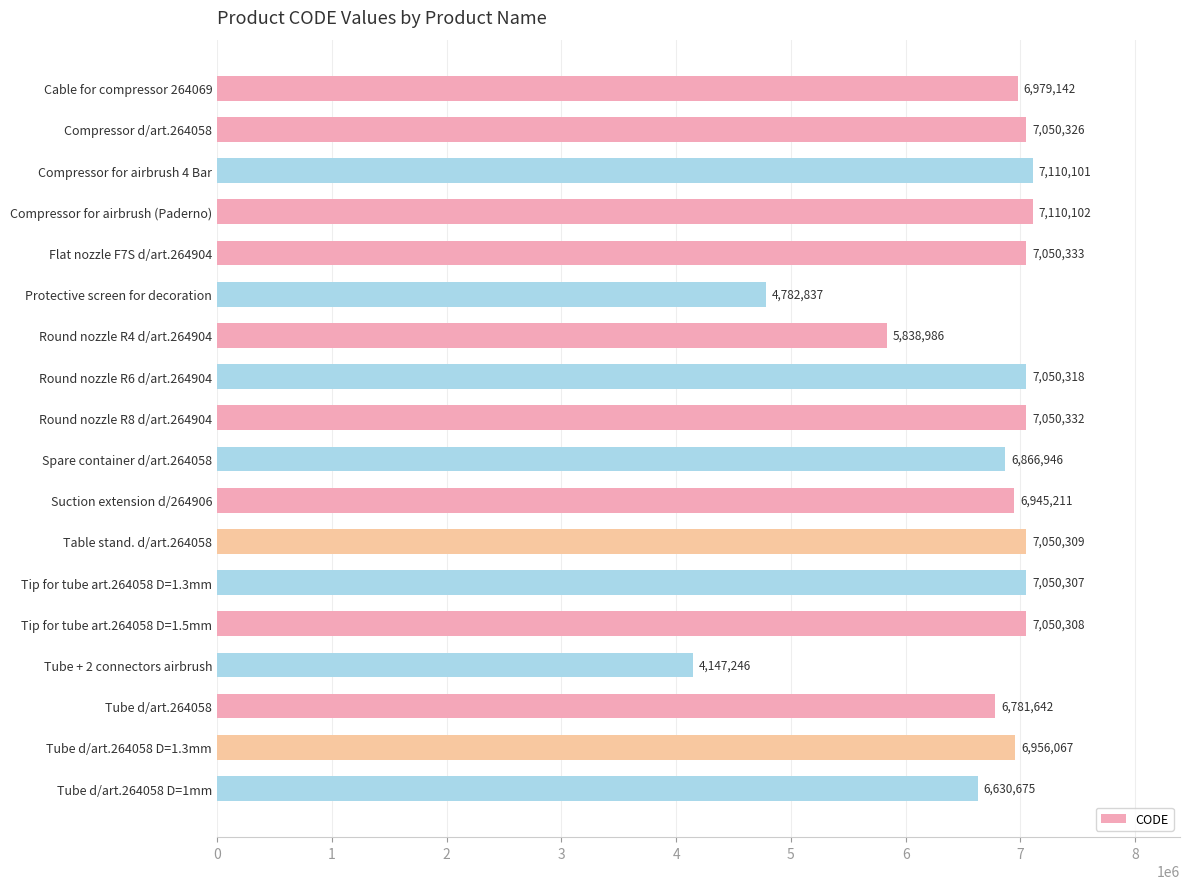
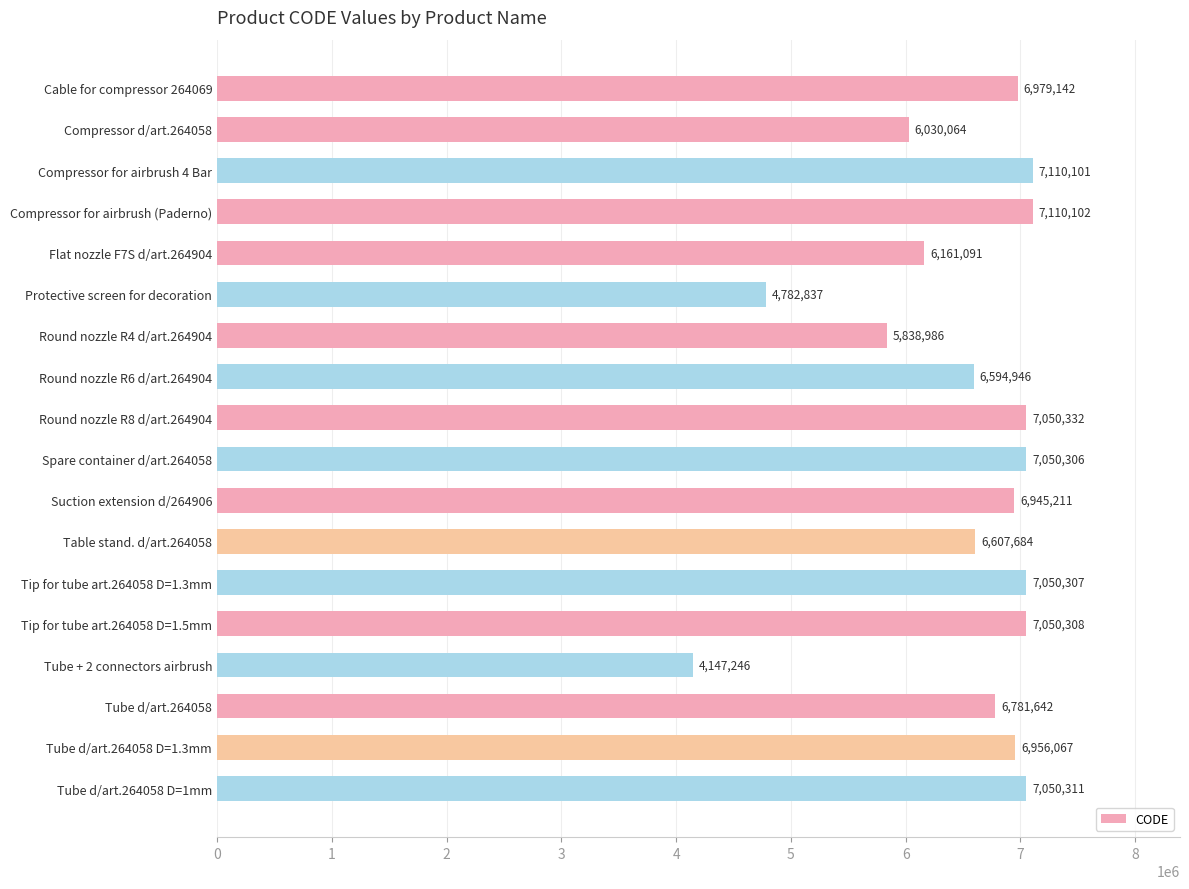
  {
    "Cable for compressor 264069": "6,979,142",
-   "Compressor d/art.264058": "7,050,326",
+   "Compressor d/art.264058": "6,030,064",
    "Compressor for airbrush 4 Bar": "7,110,101",
    "Compressor for airbrush (Paderno)": "7,110,102",
-   "Flat nozzle F7S d/art.264904": "7,050,333",
+   "Flat nozzle F7S d/art.264904": "6,161,091",
    "Protective screen for decoration": "4,782,837",
    "Round nozzle R4 d/art.264904": "5,838,986",
-   "Round nozzle R6 d/art.264904": "7,050,318",
+   "Round nozzle R6 d/art.264904": "6,594,946",
    "Round nozzle R8 d/art.264904": "7,050,332",
-   "Spare container d/art.264058": "6,866,946",
+   "Spare container d/art.264058": "7,050,306",
    "Suction extension d/264906": "6,945,211",
-   "Table stand. d/art.264058": "7,050,309",
+   "Table stand. d/art.264058": "6,607,684",
    "Tip for tube art.264058 D=1.3mm": "7,050,307",
    "Tip for tube art.264058 D=1.5mm": "7,050,308",
    "Tube + 2 connectors airbrush": "4,147,246",
    "Tube d/art.264058": "6,781,642",
    "Tube d/art.264058 D=1.3mm": "6,956,067",
-   "Tube d/art.264058 D=1mm": "6,630,675"
+   "Tube d/art.264058 D=1mm": "7,050,311"
  }
